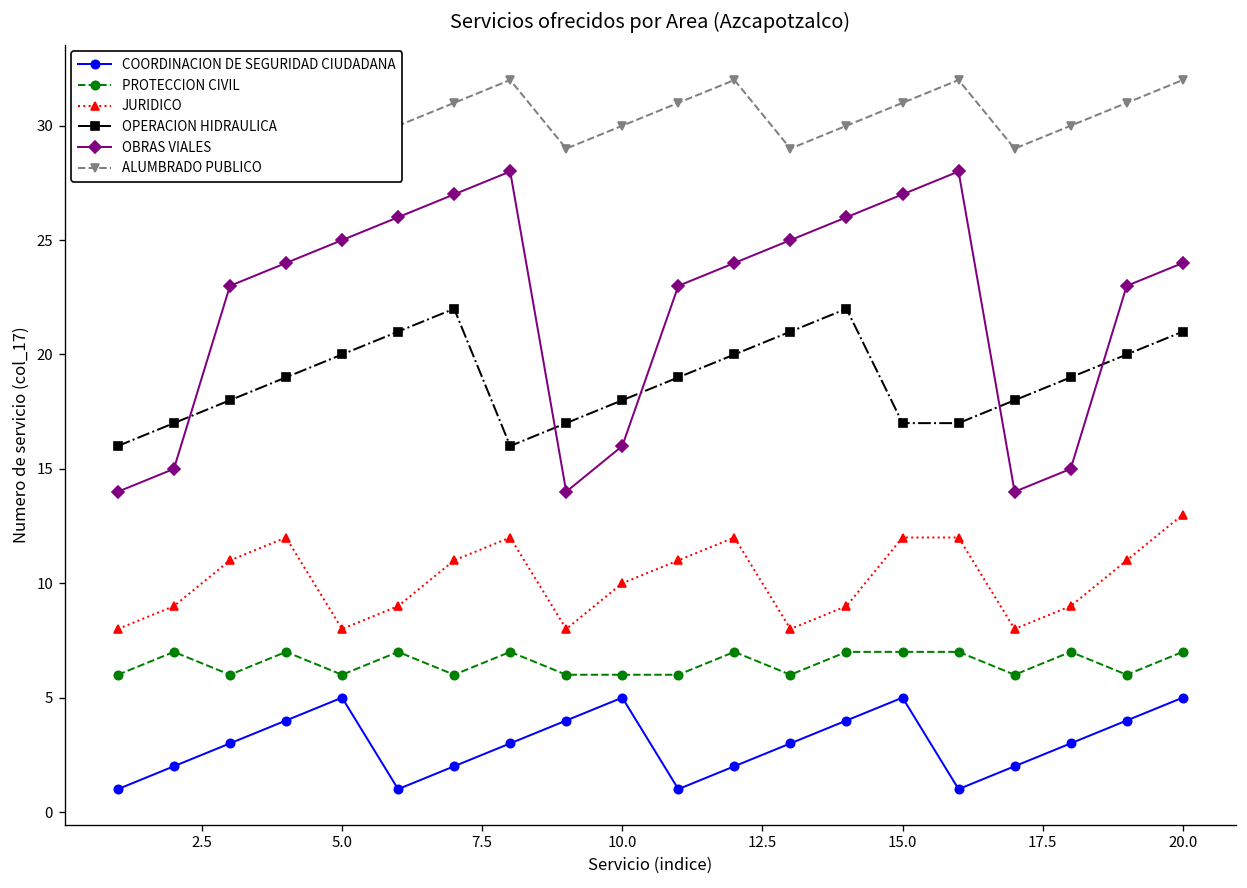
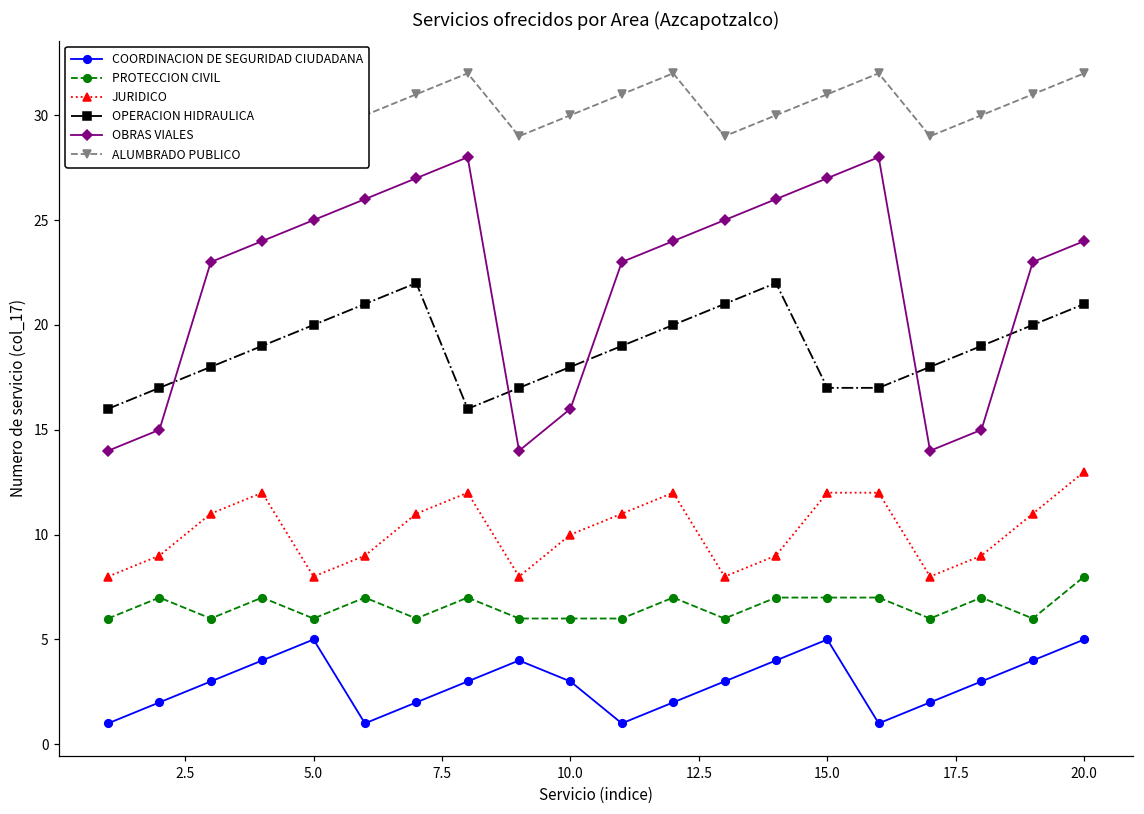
  {
    "COORDINACION DE SEGURIDAD CIUDADANA": {
      "5.0": 5,
-     "10.0": 5,
+     "10.0": 3,
      "15.0": 5,
      "20.0": 5
    },
    "PROTECCION CIVIL": {
      "5.0": 6,
      "10.0": 6,
      "15.0": 7,
-     "20.0": 7
+     "20.0": 8
    },
    "JURIDICO": {
      "5.0": 8,
      "10.0": 10,
      "15.0": 12,
      "20.0": 13
    },
    "OPERACION HIDRAULICA": {
      "5.0": 20,
      "10.0": 18,
      "15.0": 17,
      "20.0": 21
    },
    "OBRAS VIALES": {
      "5.0": 25,
      "10.0": 16,
      "15.0": 27,
      "20.0": 24
    },
    "ALUMBRADO PUBLICO": {
      "5.0": 28,
      "10.0": 30,
      "15.0": 31,
      "20.0": 32
    }
  }
